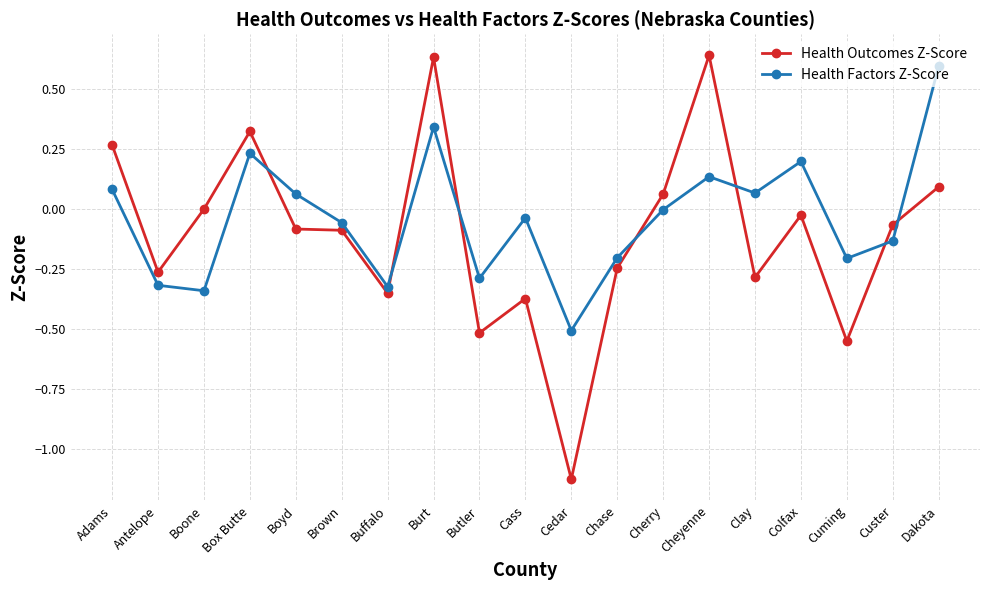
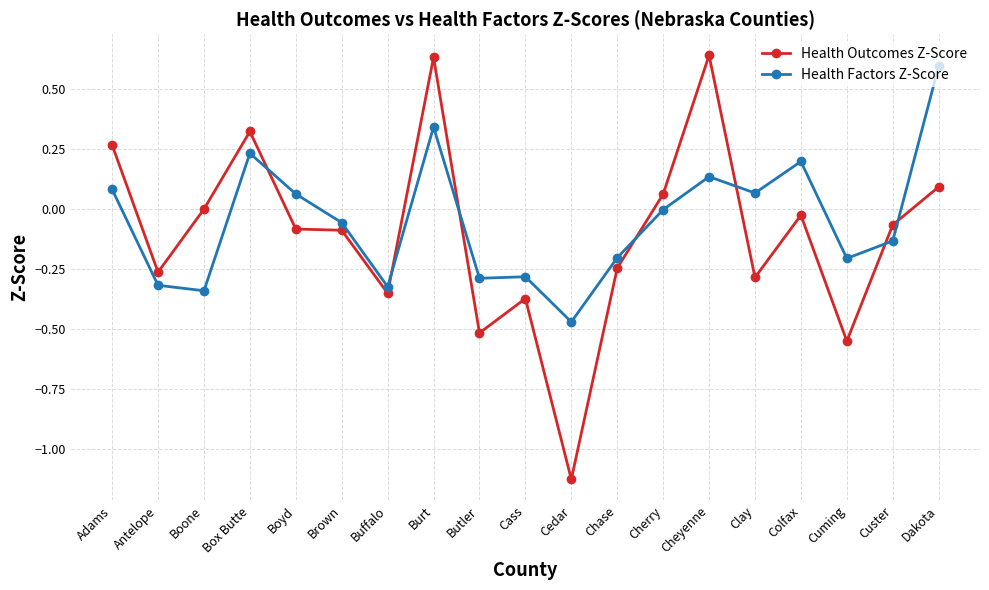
  {
    "Health Outcomes Z-Score": {
      "Adams": 0.27,
      "Antelope": -0.26,
      "Boone": 0.00,
      "Box Butte": 0.32,
      "Boyd": -0.08,
      "Brown": -0.09,
      "Buffalo": -0.35,
      "Burt": 0.63,
      "Butler": -0.51,
      "Cass": -0.37,
      "Cedar": -1.12,
      "Chase": -0.24,
      "Cherry": 0.06,
      "Cheyenne": 0.64,
      "Clay": -0.28,
      "Colfax": -0.02,
      "Cuming": -0.55,
      "Custer": -0.06,
      "Dakota": 0.09
    },
    "Health Factors Z-Score": {
      "Adams": 0.08,
      "Antelope": -0.32,
      "Boone": -0.34,
      "Box Butte": 0.23,
      "Boyd": 0.06,
      "Brown": -0.06,
      "Buffalo": -0.32,
      "Burt": 0.34,
      "Butler": -0.29,
-     "Cass": -0.04,
-     "Cedar": -0.50,
+     "Cass": -0.28,
+     "Cedar": -0.47,
      "Chase": -0.20,
      "Cherry": 0.00,
      "Cheyenne": 0.14,
      "Clay": 0.07,
      "Colfax": 0.20,
      "Cuming": -0.20,
      "Custer": -0.13
    }
  }
